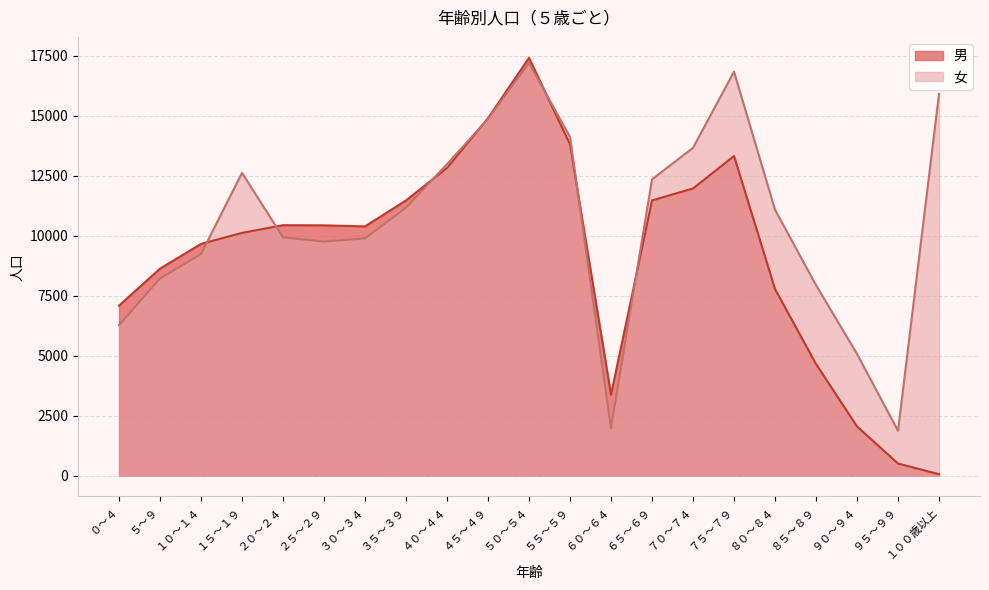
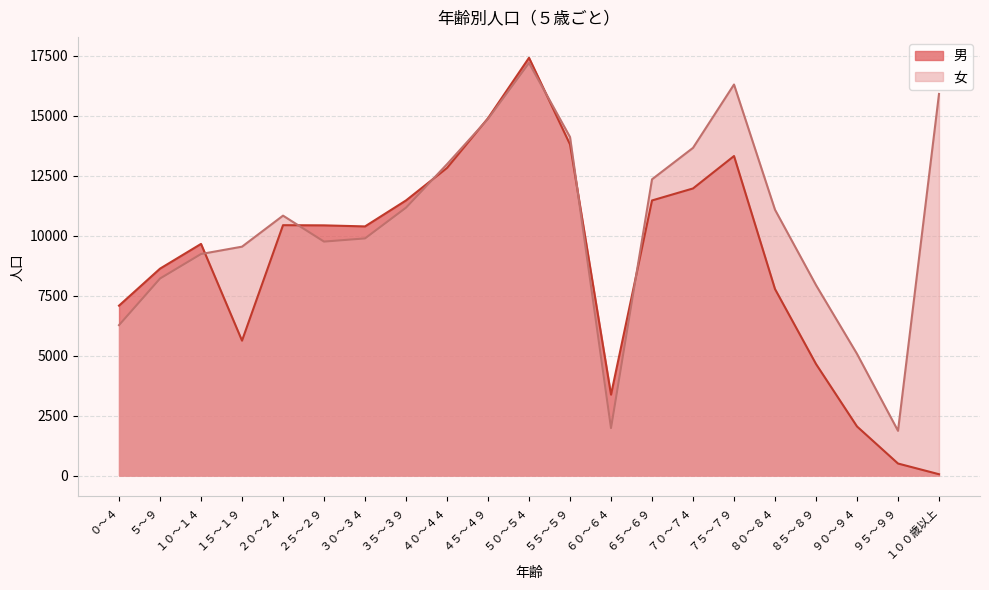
  {
    "男": {
      "０～４": 7100,
      "５～９": 8600,
      "１０～１４": 9700,
-     "１５～１９": 10100,
+     "１５～１９": 5600,
      "２０～２４": 10400,
      "２５～２９": 10400,
      "３０～３４": 10400,
      "３５～３９": 11500,
      "４０～４４": 12800,
      "５０～５４": 17400,
      "５５～５９": 13800,
      "６０～６４": 3400,
      "６５～６９": 11500,
      "７０～７４": 12000,
      "７５～７９": 13300,
      "８０～８４": 7800,
      "８５～８９": 4600,
      "９０～９４": 2000,
      "９５～９９": 500,
      "１００歳以上": 100
    },
    "女": {
      "０～４": 6300,
      "５～９": 8200,
      "１０～１４": 9200,
-     "１５～１９": 12600,
-     "２０～２４": 9900,
+     "１５～１９": 9500,
+     "２０～２４": 10800,
      "２５～２９": 9800,
      "３０～３４": 9900,
      "３５～３９": 11200,
      "４０～４４": 13000,
      "５０～５４": 17200,
      "５５～５９": 14100,
      "６０～６４": 2000,
      "６５～６９": 12300,
      "７０～７４": 13700,
-     "７５～７９": 16800,
+     "７５～７９": 16300,
      "８０～８４": 11100,
      "８５～８９": 7900,
      "９０～９４": 5100,
      "９５～９９": 1900,
      "１００歳以上": 15900
    }
  }
